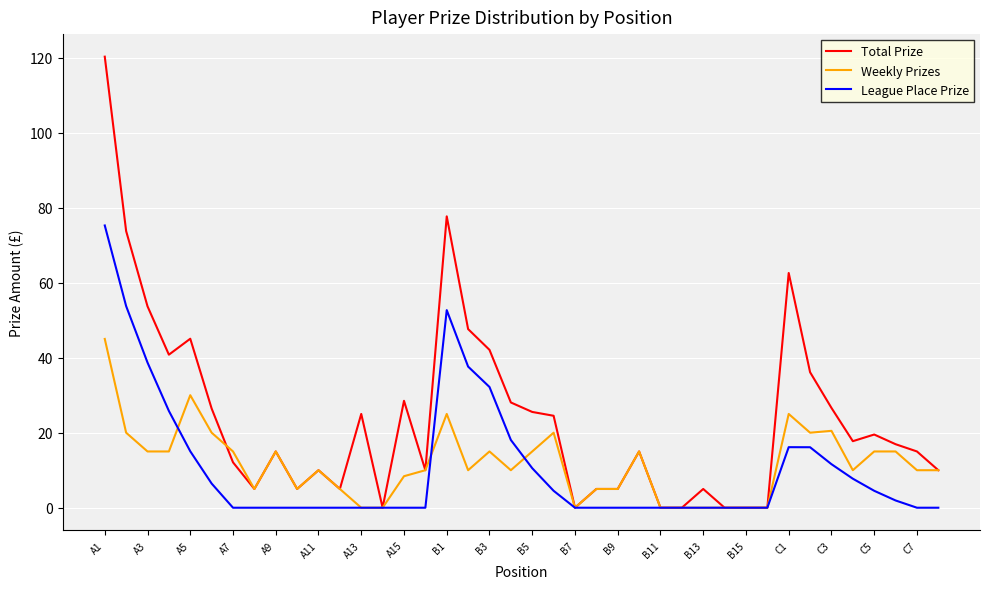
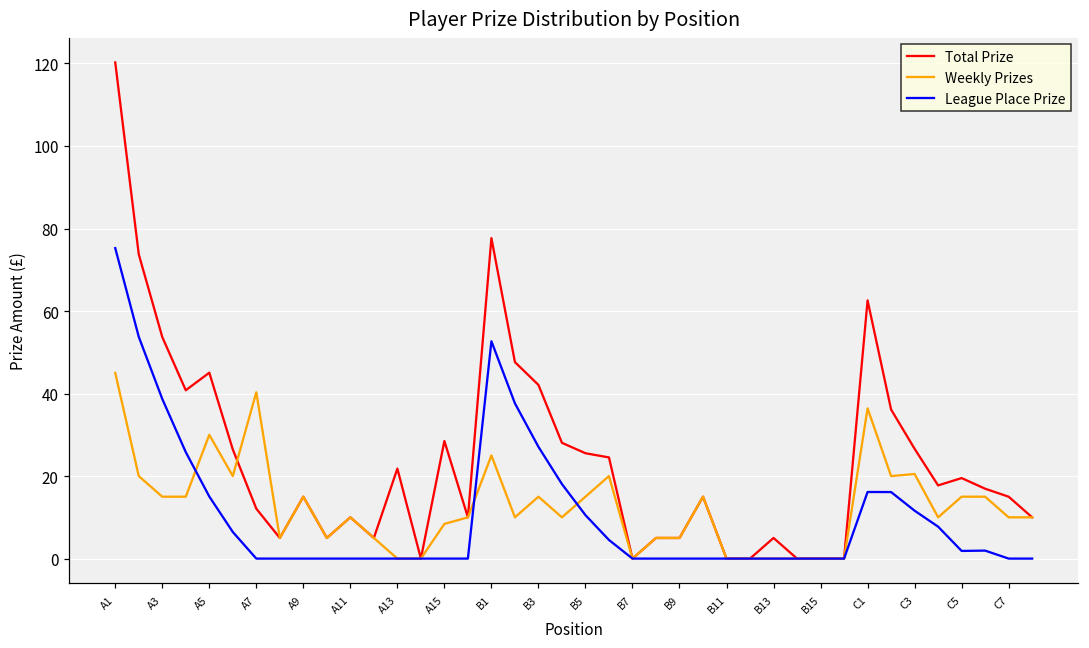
  {
    "Total Prize": {
      "A1": 120,
      "A3": 54,
      "A5": 45,
      "A7": 12,
-     "A13": 25,
+     "A13": 22,
      "A15": 29,
      "B1": 78,
      "B3": 42,
      "B5": 26,
      "B13": 5,
      "C1": 63,
      "C3": 27,
      "C5": 20,
      "C7": 15
    },
    "Weekly Prizes": {
      "A1": 45,
      "A3": 15,
      "A5": 30,
-     "A7": 15,
+     "A7": 40,
      "A15": 8,
      "B1": 25,
      "B3": 15,
      "B5": 15,
-     "C1": 25,
+     "C1": 36,
      "C3": 21,
      "C5": 15,
      "C7": 10
    },
    "League Place Prize": {
      "A1": 75,
      "A3": 39,
      "A5": 15,
      "A7": 0,
      "A9": 0,
      "A11": 0,
      "A15": 0,
      "B1": 53,
-     "B3": 32,
+     "B3": 27,
      "B5": 11,
      "B9": 0,
      "C1": 16,
      "C3": 12,
-     "C5": 5,
+     "C5": 2,
      "C7": 0
    }
  }
